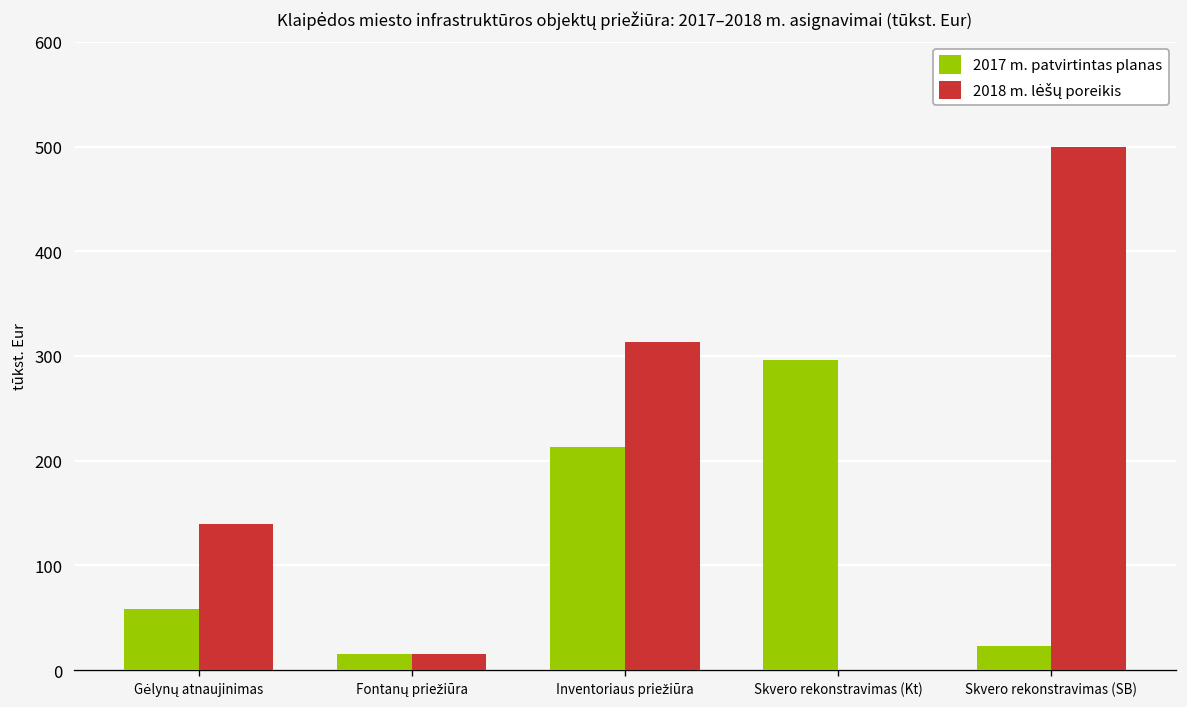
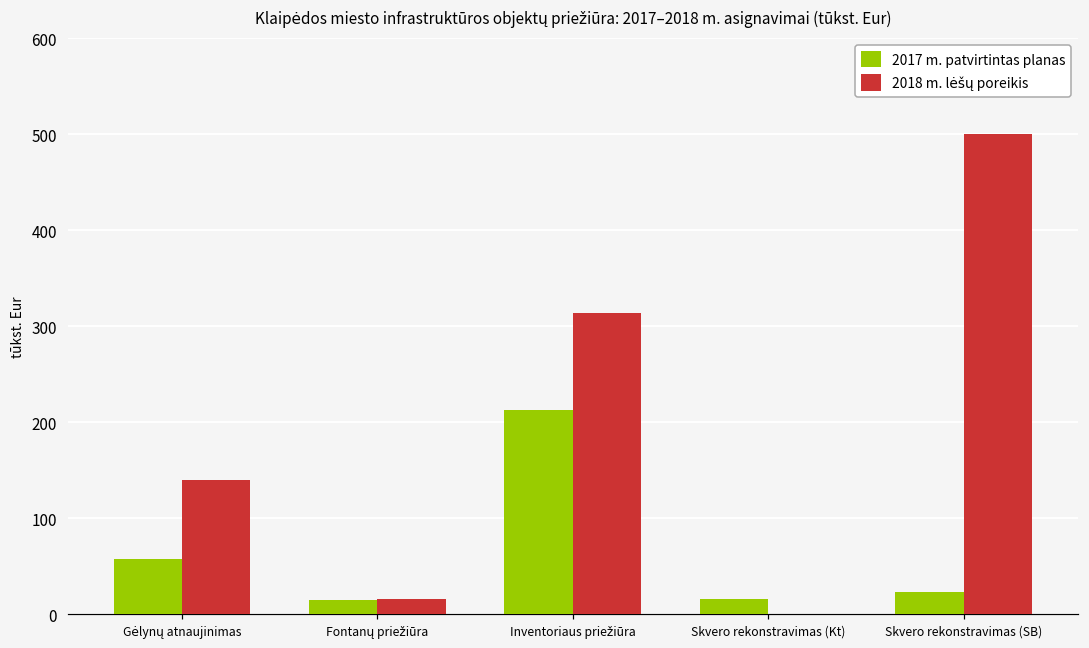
  {
    "2017 m. patvirtintas planas": {
      "Gėlynų atnaujinimas": 60,
      "Fontanų priežiūra": 20,
      "Inventoriaus priežiūra": 210,
-     "Skvero rekonstravimas (Kt)": 300,
+     "Skvero rekonstravimas (Kt)": 20,
      "Skvero rekonstravimas (SB)": 20
    },
    "2018 m. lėšų poreikis": {
      "Gėlynų atnaujinimas": 140,
      "Fontanų priežiūra": 20,
      "Inventoriaus priežiūra": 310,
      "Skvero rekonstravimas (Kt)": 0,
      "Skvero rekonstravimas (SB)": 500
    }
  }
